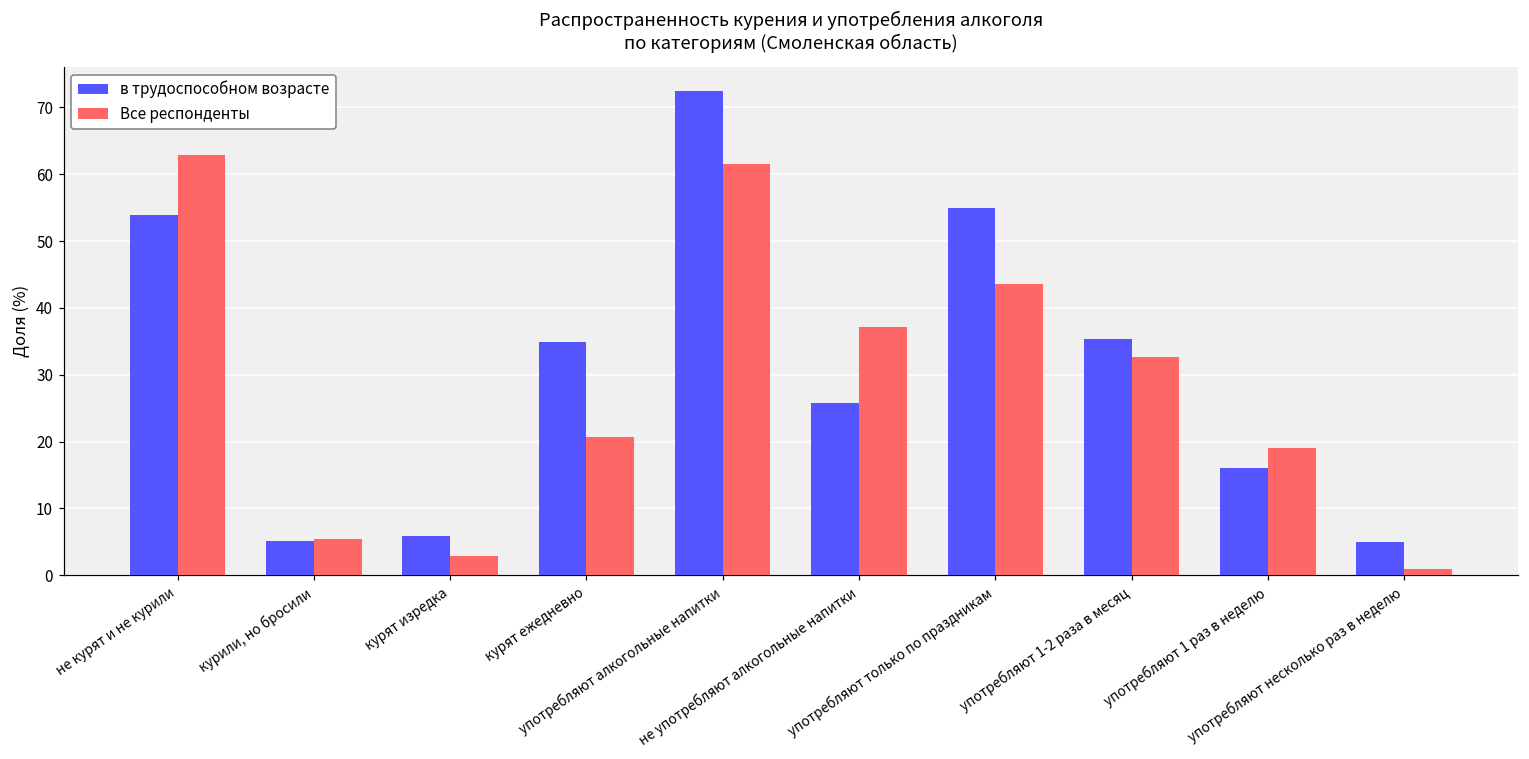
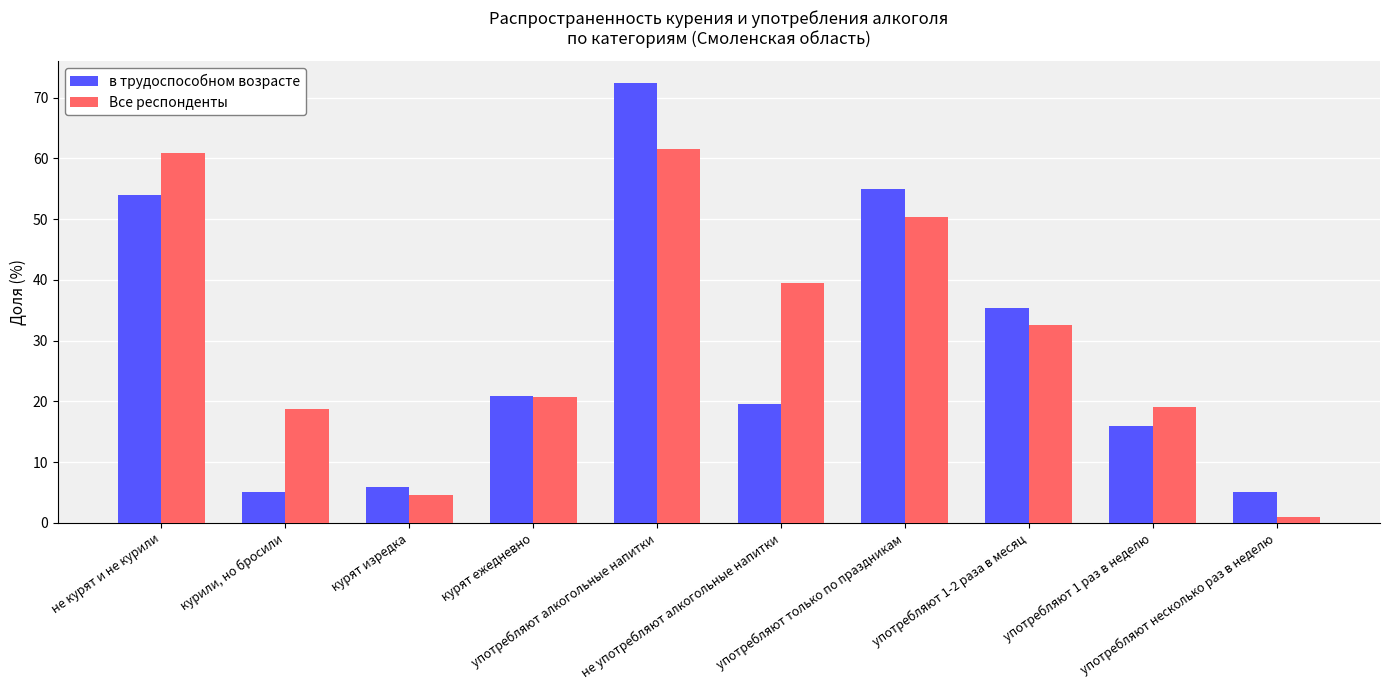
  {
    "в трудоспособном возрасте": {
      "не курят и не курили": 54,
      "курили, но бросили": 5,
      "курят изредка": 6,
-     "курят ежедневно": 35,
+     "курят ежедневно": 21,
      "употребляют алкогольные напитки": 72,
-     "не употребляют алкогольные напитки": 26,
+     "не употребляют алкогольные напитки": 20,
      "употребляют только по праздникам": 55,
      "употребляют 1-2 раза в месяц": 35,
      "употребляют 1 раз в неделю": 16,
      "употребляют несколько раз в неделю": 5
    },
    "Все респонденты": {
-     "не курят и не курили": 63,
-     "курили, но бросили": 5,
-     "курят изредка": 3,
+     "не курят и не курили": 61,
+     "курили, но бросили": 19,
+     "курят изредка": 5,
      "курят ежедневно": 21,
      "употребляют алкогольные напитки": 62,
-     "не употребляют алкогольные напитки": 37,
-     "употребляют только по праздникам": 44,
+     "не употребляют алкогольные напитки": 39,
+     "употребляют только по праздникам": 50,
      "употребляют 1-2 раза в месяц": 33,
      "употребляют 1 раз в неделю": 19,
      "употребляют несколько раз в неделю": 1
    }
  }
